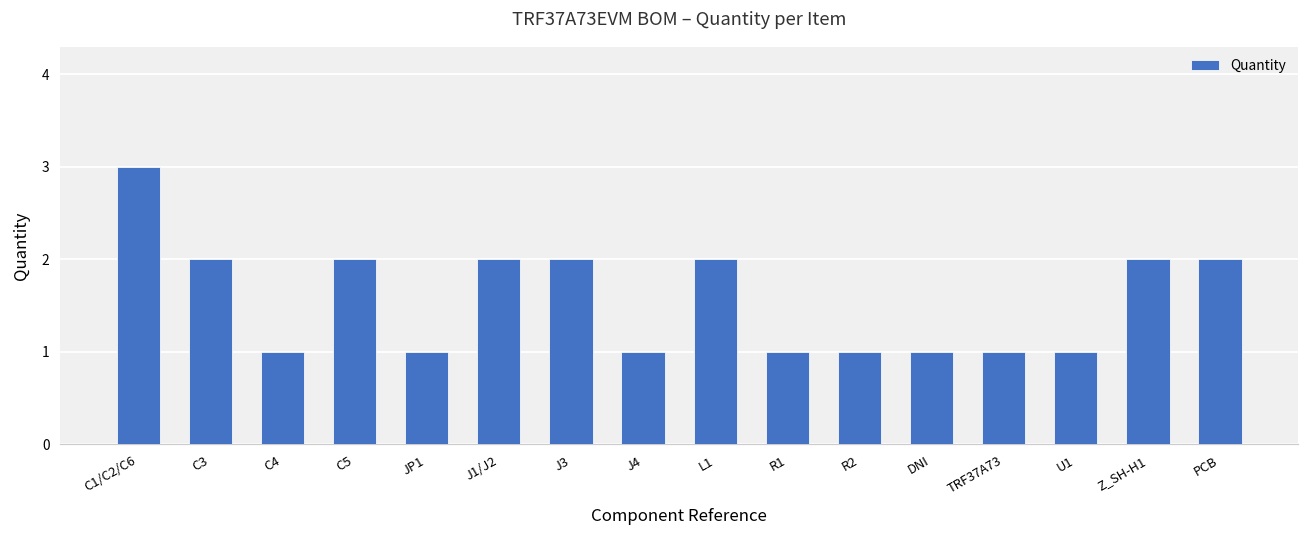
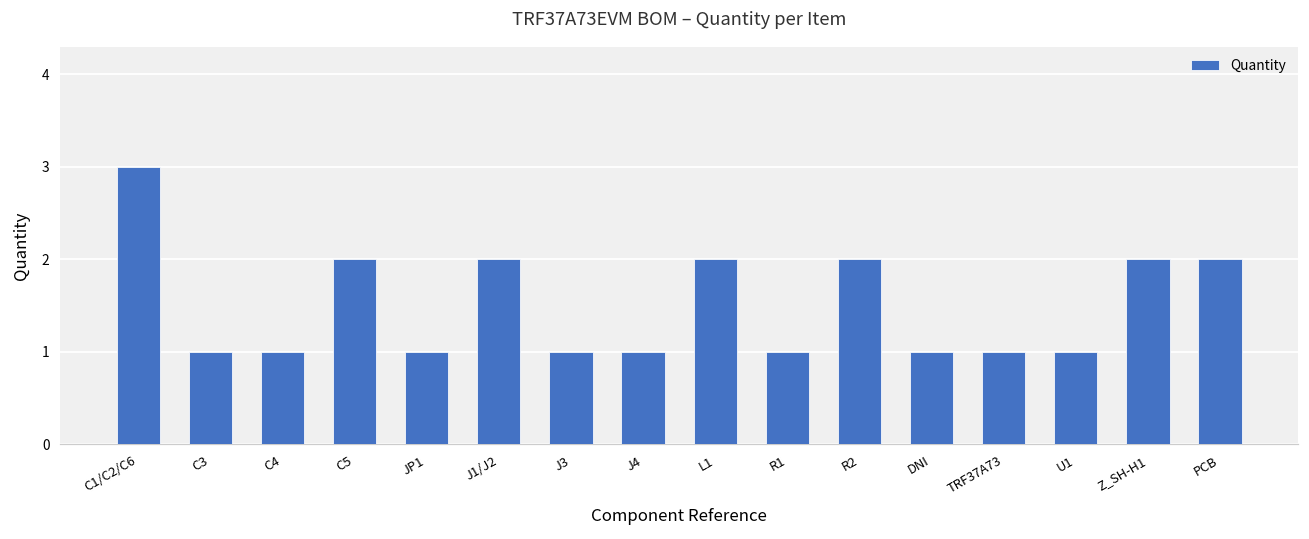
  {
    "C1/C2/C6": 3,
-   "C3": 2,
+   "C3": 1,
    "C4": 1,
    "C5": 2,
    "JP1": 1,
    "J1/J2": 2,
-   "J3": 2,
+   "J3": 1,
    "J4": 1,
    "L1": 2,
    "R1": 1,
-   "R2": 1,
+   "R2": 2,
    "DNI": 1,
    "TRF37A73": 1,
    "U1": 1,
    "Z_SH-H1": 2,
    "PCB": 2
  }
